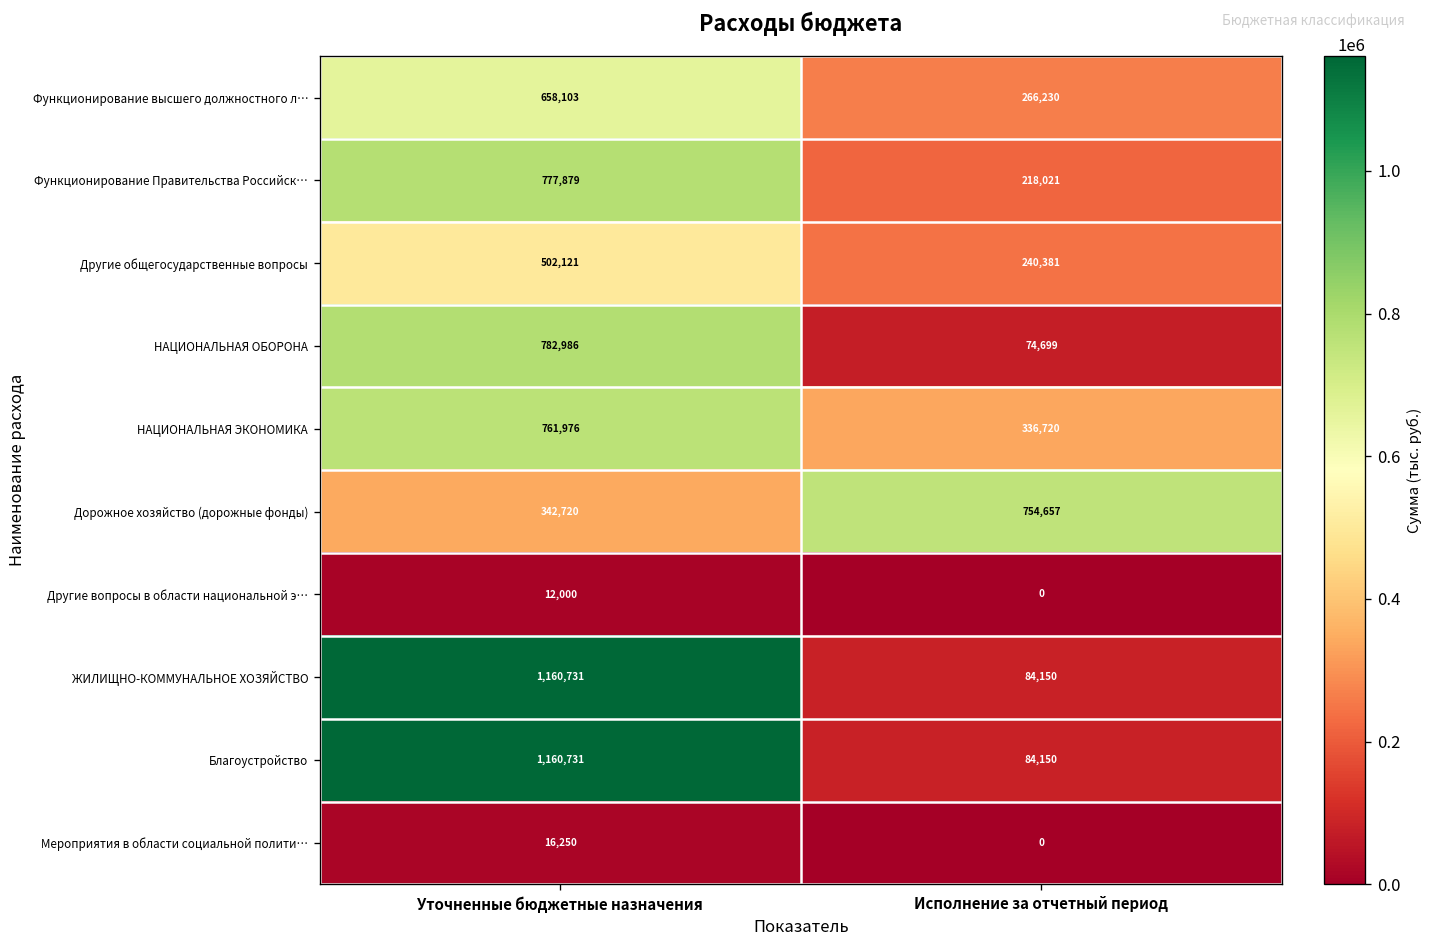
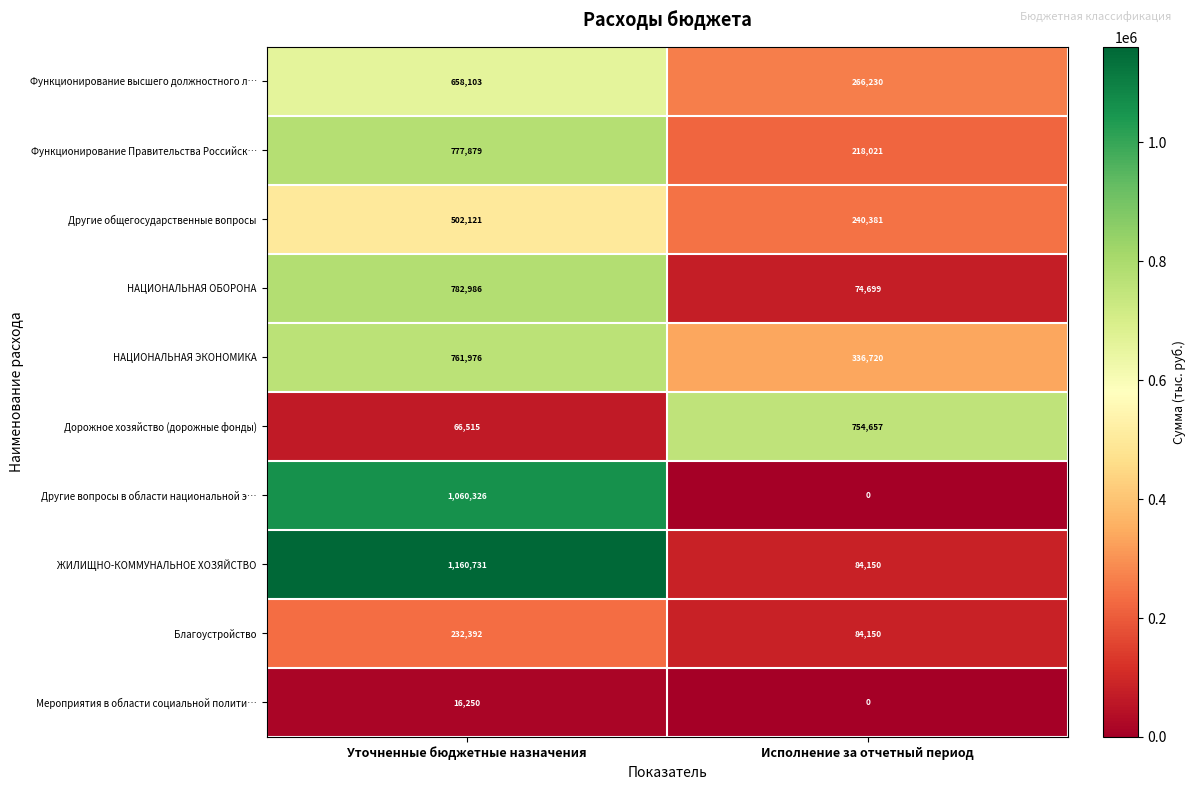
  {
    "Функционирование высшего должностного л…": {
      "Уточненные бюджетные назначения": "658,103",
      "Исполнение за отчетный период": "266,230"
    },
    "Функционирование Правительства Российск…": {
      "Уточненные бюджетные назначения": "777,879",
      "Исполнение за отчетный период": "218,021"
    },
    "Другие общегосударственные вопросы": {
      "Уточненные бюджетные назначения": "502,121",
      "Исполнение за отчетный период": "240,381"
    },
    "НАЦИОНАЛЬНАЯ ОБОРОНА": {
      "Уточненные бюджетные назначения": "782,986",
      "Исполнение за отчетный период": "74,699"
    },
    "НАЦИОНАЛЬНАЯ ЭКОНОМИКА": {
      "Уточненные бюджетные назначения": "761,976",
      "Исполнение за отчетный период": "336,720"
    },
    "Дорожное хозяйство (дорожные фонды)": {
-     "Уточненные бюджетные назначения": "342,720",
+     "Уточненные бюджетные назначения": "66,515",
      "Исполнение за отчетный период": "754,657"
    },
    "Другие вопросы в области национальной э…": {
-     "Уточненные бюджетные назначения": "12,000",
+     "Уточненные бюджетные назначения": "1,060,326",
      "Исполнение за отчетный период": "0"
    },
    "ЖИЛИЩНО-КОММУНАЛЬНОЕ ХОЗЯЙСТВО": {
      "Уточненные бюджетные назначения": "1,160,731",
      "Исполнение за отчетный период": "84,150"
    },
    "Благоустройство": {
-     "Уточненные бюджетные назначения": "1,160,731",
+     "Уточненные бюджетные назначения": "232,392",
      "Исполнение за отчетный период": "84,150"
    },
    "Мероприятия в области социальной полити…": {
      "Уточненные бюджетные назначения": "16,250",
      "Исполнение за отчетный период": "0"
    }
  }
